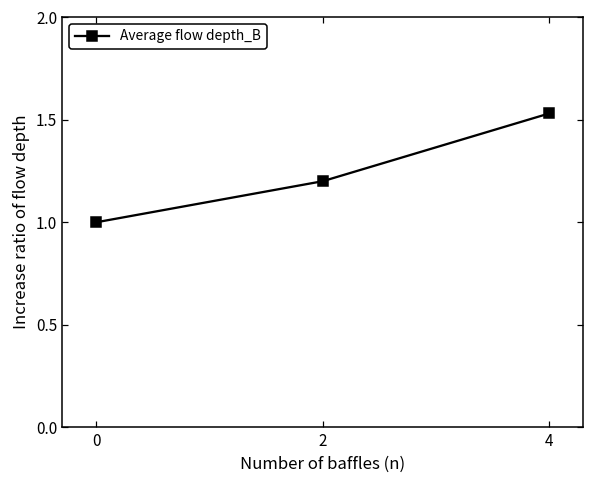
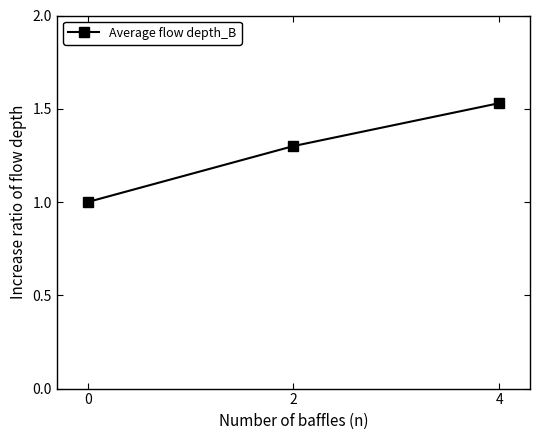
  {
    "0": 1.0,
-   "2": 1.2,
+   "2": 1.3,
    "4": 1.53
  }
